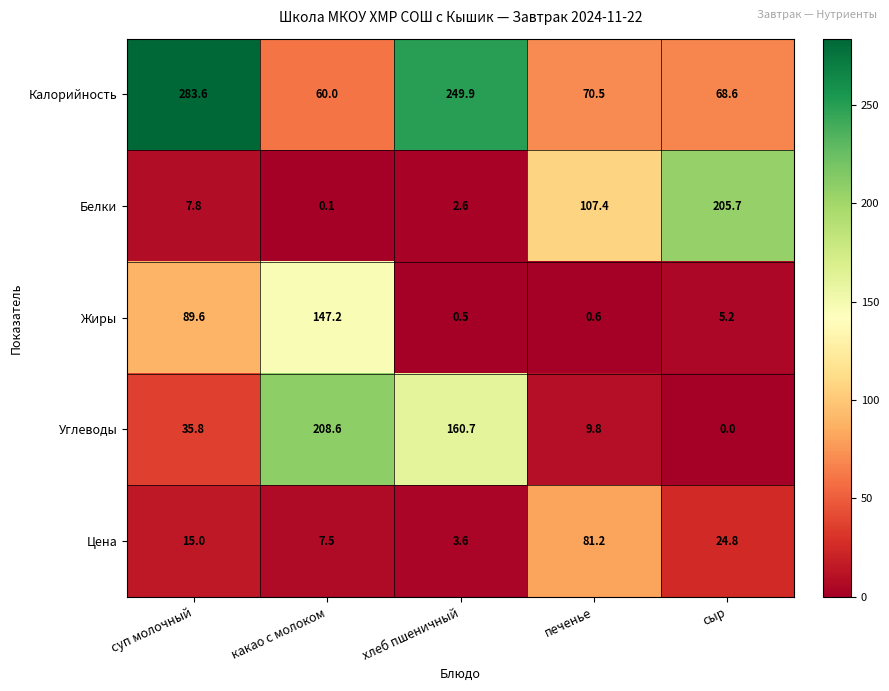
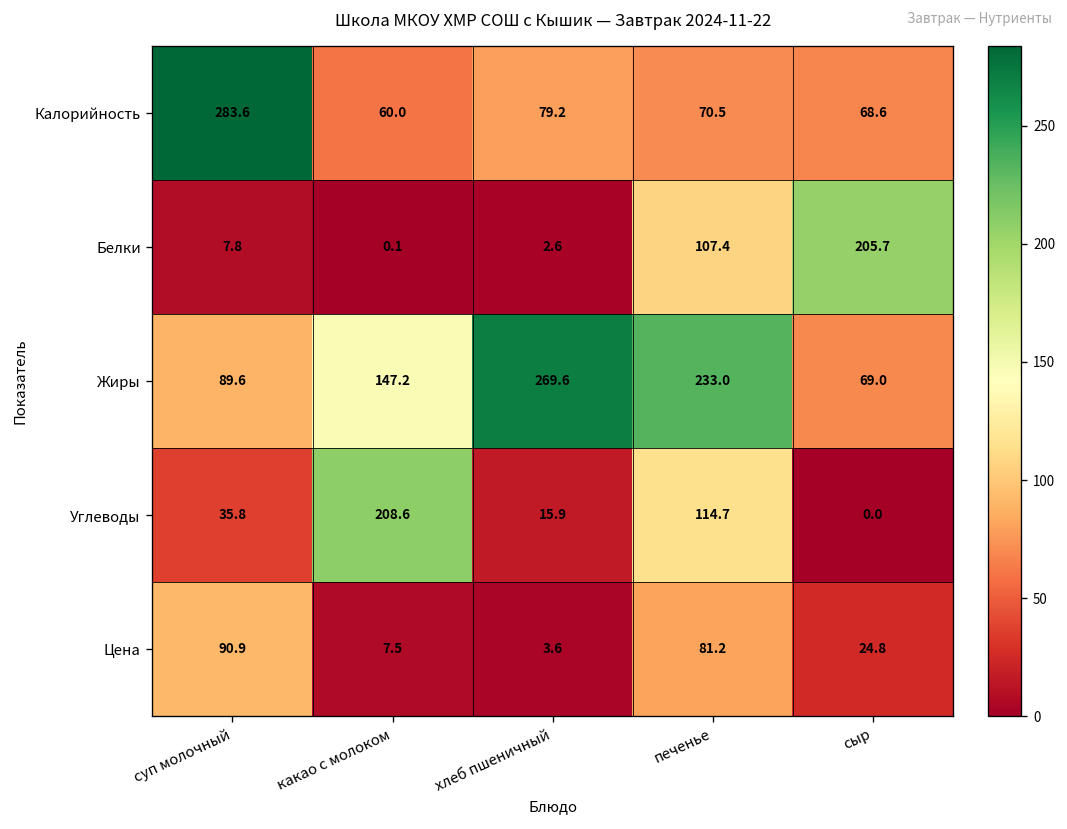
  {
    "Калорийность": {
      "суп молочный": 283.6,
      "какао с молоком": 60.0,
-     "хлеб пшеничный": 249.9,
+     "хлеб пшеничный": 79.2,
      "печенье": 70.5,
      "сыр": 68.6
    },
    "Белки": {
      "суп молочный": 7.8,
      "какао с молоком": 0.1,
      "хлеб пшеничный": 2.6,
      "печенье": 107.4,
      "сыр": 205.7
    },
    "Жиры": {
      "суп молочный": 89.6,
      "какао с молоком": 147.2,
-     "хлеб пшеничный": 0.5,
-     "печенье": 0.6,
-     "сыр": 5.2
+     "хлеб пшеничный": 269.6,
+     "печенье": 233.0,
+     "сыр": 69.0
    },
    "Углеводы": {
      "суп молочный": 35.8,
      "какао с молоком": 208.6,
-     "хлеб пшеничный": 160.7,
-     "печенье": 9.8,
+     "хлеб пшеничный": 15.9,
+     "печенье": 114.7,
      "сыр": 0.0
    },
    "Цена": {
-     "суп молочный": 15.0,
+     "суп молочный": 90.9,
      "какао с молоком": 7.5,
      "хлеб пшеничный": 3.6,
      "печенье": 81.2,
      "сыр": 24.8
    }
  }
